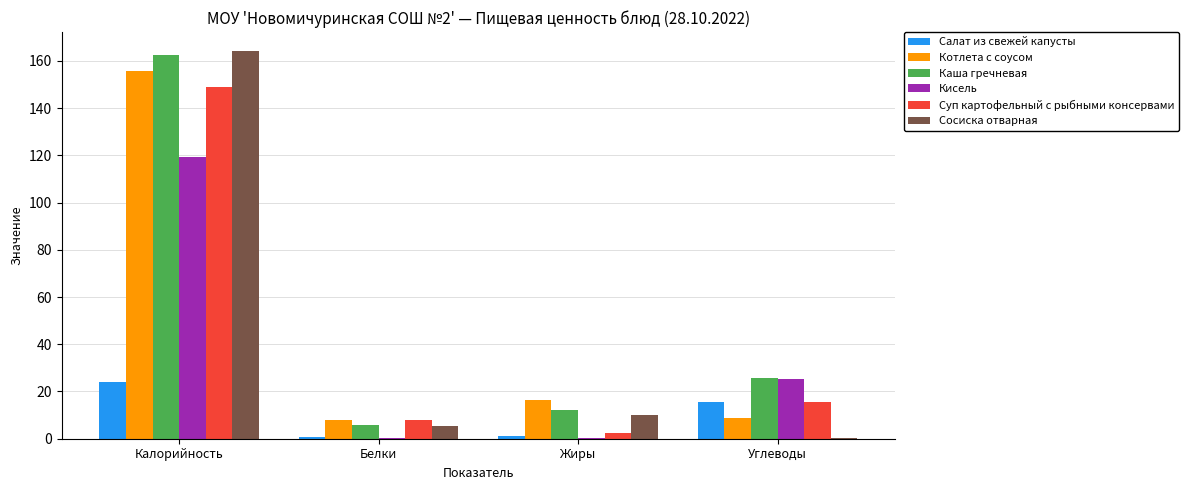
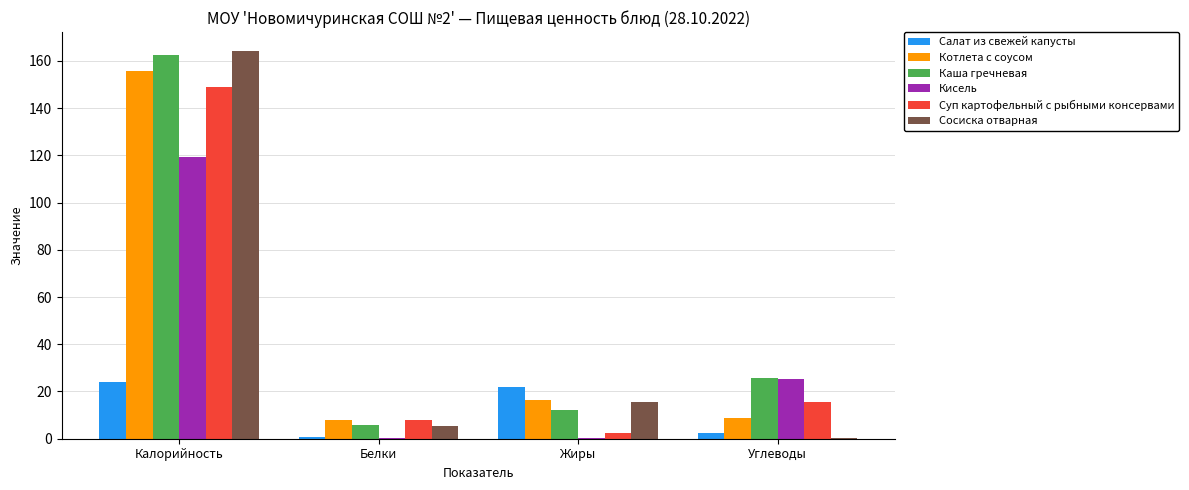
  {
    "Салат из свежей капусты": {
      "Калорийность": 24,
-     "Жиры": 1,
-     "Углеводы": 15
+     "Жиры": 22,
+     "Углеводы": 3
    },
    "Котлета с соусом": {
      "Калорийность": 156,
      "Белки": 8,
      "Жиры": 17,
      "Углеводы": 9
    },
    "Каша гречневая": {
      "Калорийность": 163,
      "Белки": 6,
      "Жиры": 12,
      "Углеводы": 26
    },
    "Кисель": {
      "Калорийность": 119,
      "Углеводы": 25
    },
    "Суп картофельный с рыбными консервами": {
      "Калорийность": 149,
      "Белки": 8,
      "Жиры": 3,
      "Углеводы": 15
    },
    "Сосиска отварная": {
      "Калорийность": 164,
      "Белки": 6,
-     "Жиры": 10
+     "Жиры": 16
    }
  }
